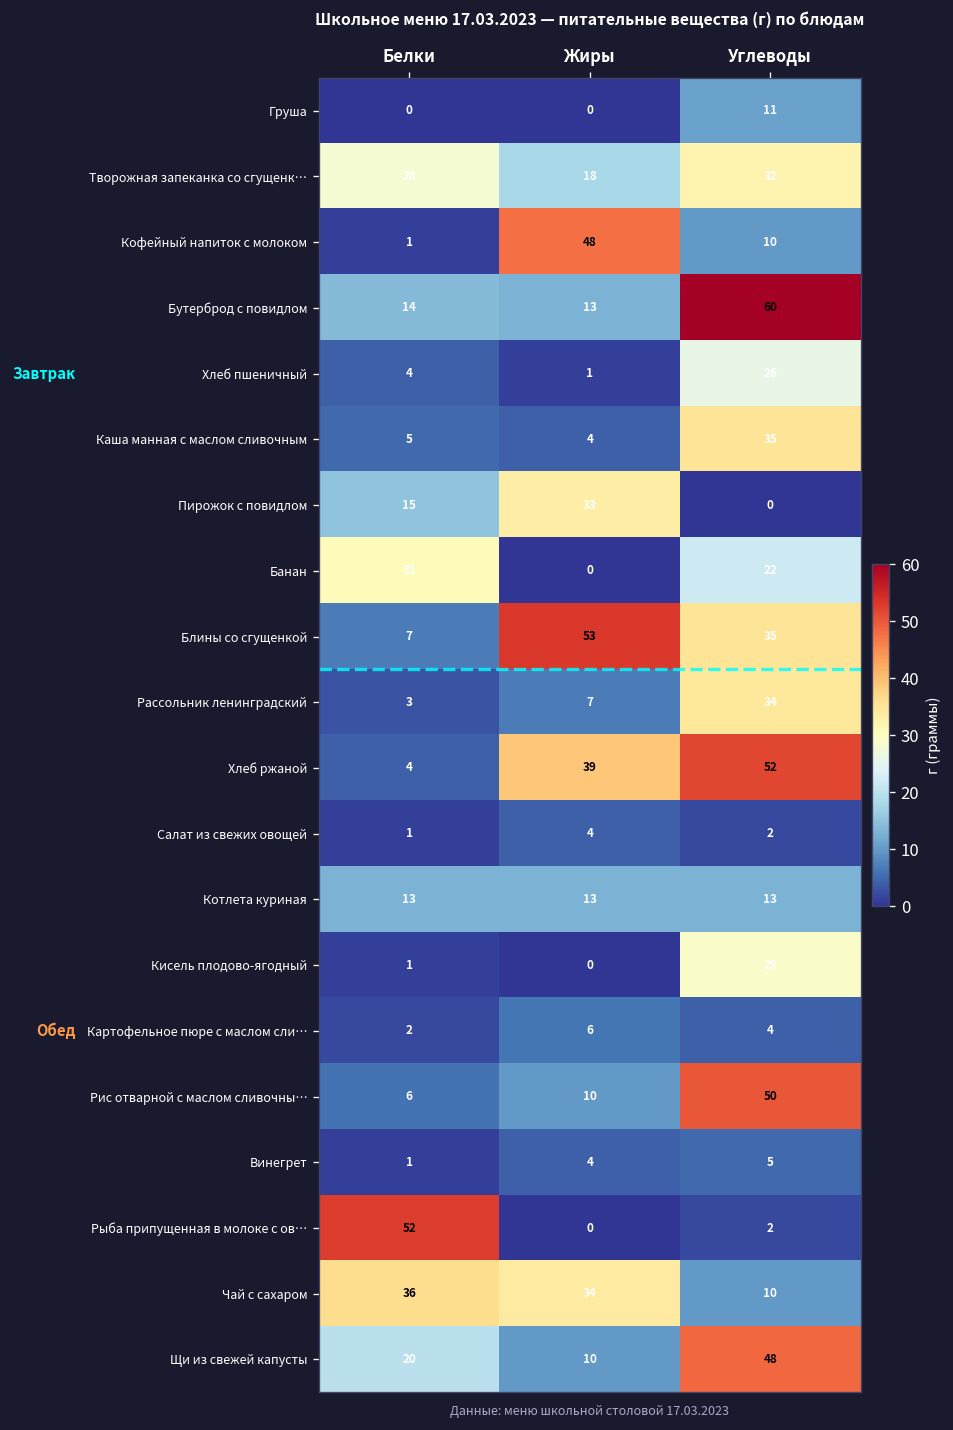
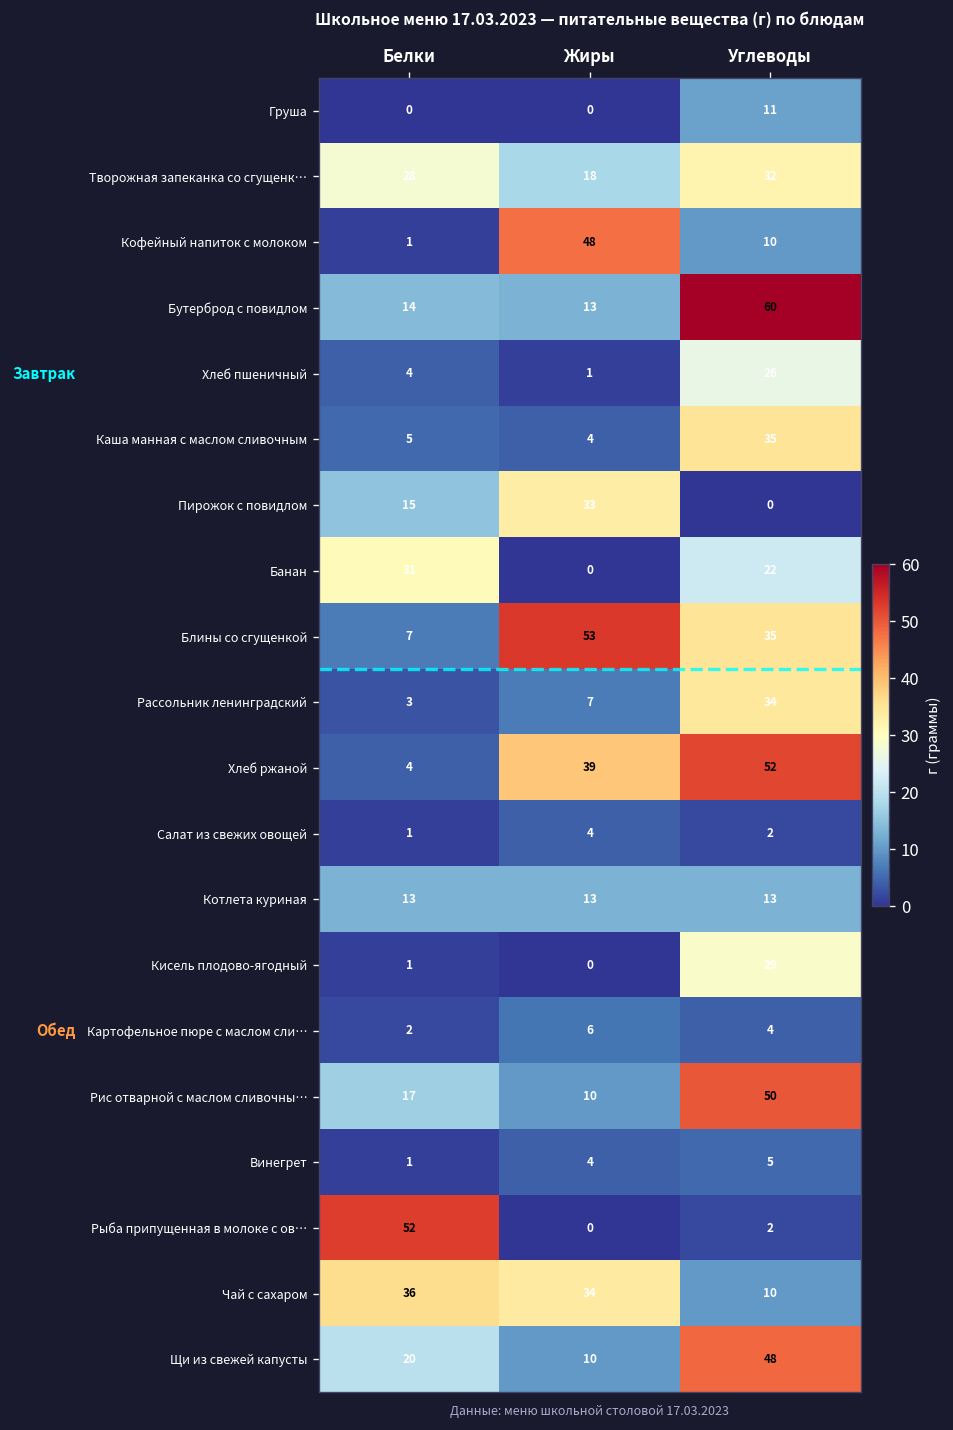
  {
    "Груша": {
      "Белки": 0,
      "Жиры": 0,
      "Углеводы": 11
    },
    "Творожная запеканка со сгущенк…": {
      "Жиры": 18,
      "Углеводы": 32
    },
    "Кофейный напиток с молоком": {
      "Белки": 1,
      "Жиры": 48,
      "Углеводы": 10
    },
    "Бутерброд с повидлом": {
      "Белки": 14,
      "Жиры": 13,
      "Углеводы": 60
    },
    "Хлеб пшеничный": {
      "Белки": 4,
      "Жиры": 1
    },
    "Каша манная с маслом сливочным": {
      "Белки": 5,
      "Жиры": 4,
      "Углеводы": 35
    },
    "Пирожок с повидлом": {
      "Белки": 15,
      "Жиры": 33,
      "Углеводы": 0
    },
    "Банан": {
      "Белки": 31,
      "Жиры": 0,
      "Углеводы": 22
    },
    "Блины со сгущенкой": {
      "Белки": 7,
      "Жиры": 53,
      "Углеводы": 35
    },
    "Рассольник ленинградский": {
      "Белки": 3,
      "Жиры": 7,
      "Углеводы": 34
    },
    "Хлеб ржаной": {
      "Белки": 4,
      "Жиры": 39,
      "Углеводы": 52
    },
    "Салат из свежих овощей": {
      "Белки": 1,
      "Жиры": 4,
      "Углеводы": 2
    },
    "Котлета куриная": {
      "Белки": 13,
      "Жиры": 13,
      "Углеводы": 13
    },
    "Кисель плодово-ягодный": {
      "Белки": 1,
      "Жиры": 0,
      "Углеводы": 29
    },
    "Картофельное пюре с маслом сли…": {
      "Белки": 2,
      "Жиры": 6,
      "Углеводы": 4
    },
    "Рис отварной с маслом сливочны…": {
-     "Белки": 6,
+     "Белки": 17,
      "Жиры": 10,
      "Углеводы": 50
    },
    "Винегрет": {
      "Белки": 1,
      "Жиры": 4,
      "Углеводы": 5
    },
    "Рыба припущенная в молоке с ов…": {
      "Белки": 52,
      "Жиры": 0,
      "Углеводы": 2
    },
    "Чай с сахаром": {
      "Белки": 36,
      "Жиры": 34,
      "Углеводы": 10
    },
    "Щи из свежей капусты": {
      "Белки": 20,
      "Жиры": 10,
      "Углеводы": 48
    }
  }
